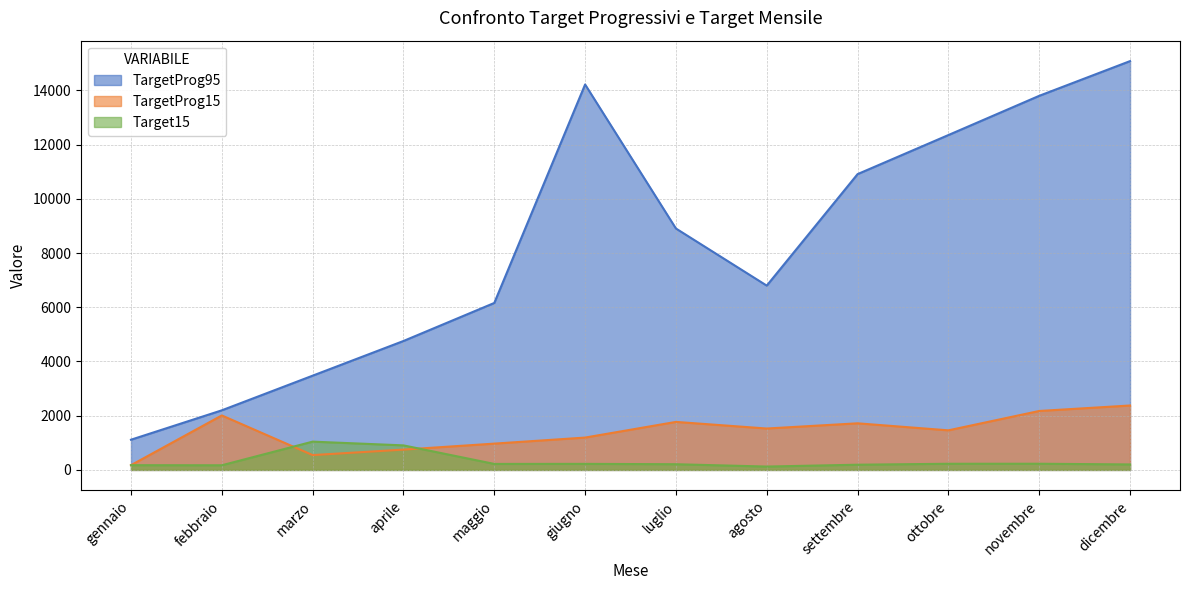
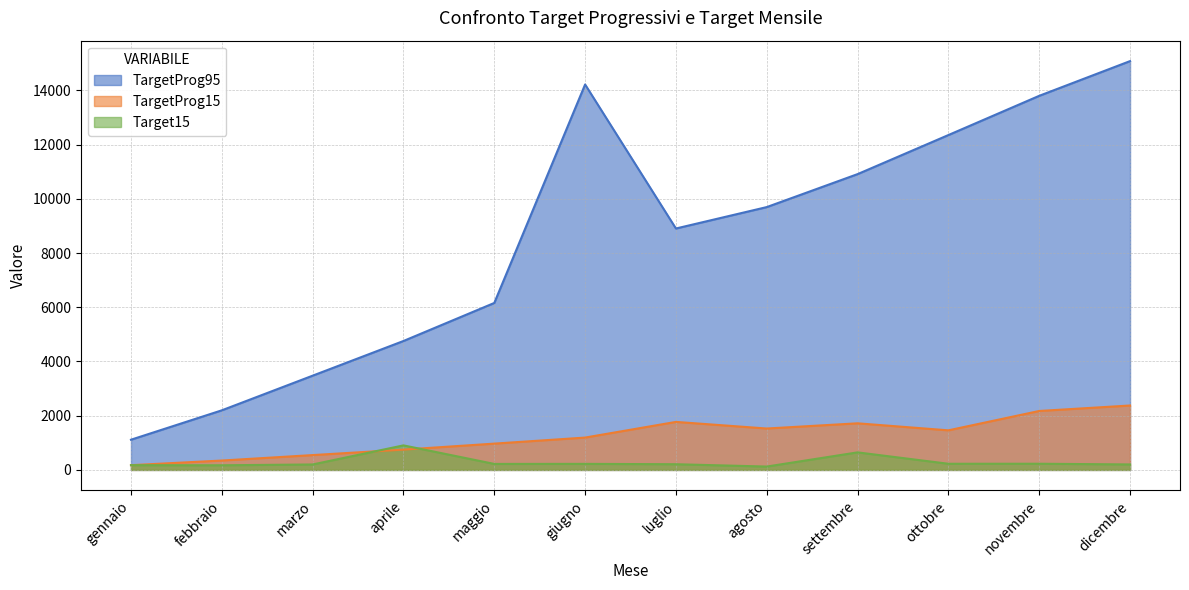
  {
    "TargetProg95": {
      "gennaio": 1100,
      "febbraio": 2200,
      "marzo": 3500,
      "aprile": 4800,
      "maggio": 6200,
      "giugno": 14200,
      "luglio": 8900,
-     "agosto": 6800,
+     "agosto": 9700,
      "settembre": 10900,
      "ottobre": 12400,
      "novembre": 13800,
      "dicembre": 15100
    },
    "TargetProg15": {
-     "febbraio": 2000,
+     "febbraio": 300,
      "marzo": 500,
      "aprile": 700,
      "maggio": 1000,
      "giugno": 1200,
      "luglio": 1800,
      "agosto": 1500,
      "settembre": 1700,
      "ottobre": 1500,
      "novembre": 2200,
      "dicembre": 2400
    },
    "Target15": {
      "febbraio": 200,
-     "marzo": 1000,
+     "marzo": 200,
      "aprile": 900,
      "maggio": 200,
      "giugno": 200,
      "luglio": 200,
      "agosto": 100,
-     "settembre": 200,
+     "settembre": 600,
      "ottobre": 200,
      "novembre": 200,
      "dicembre": 200
    }
  }
